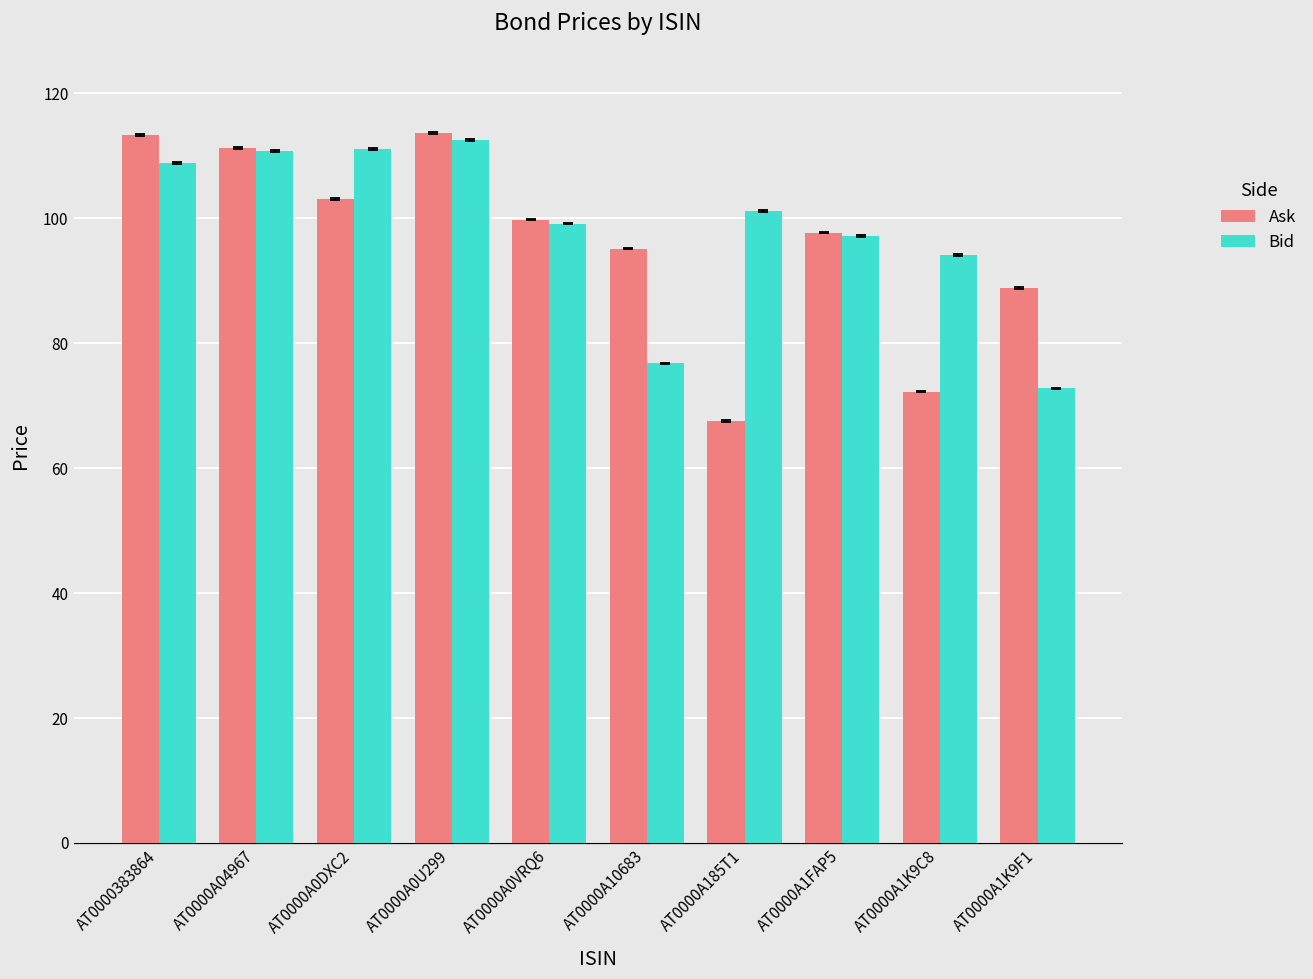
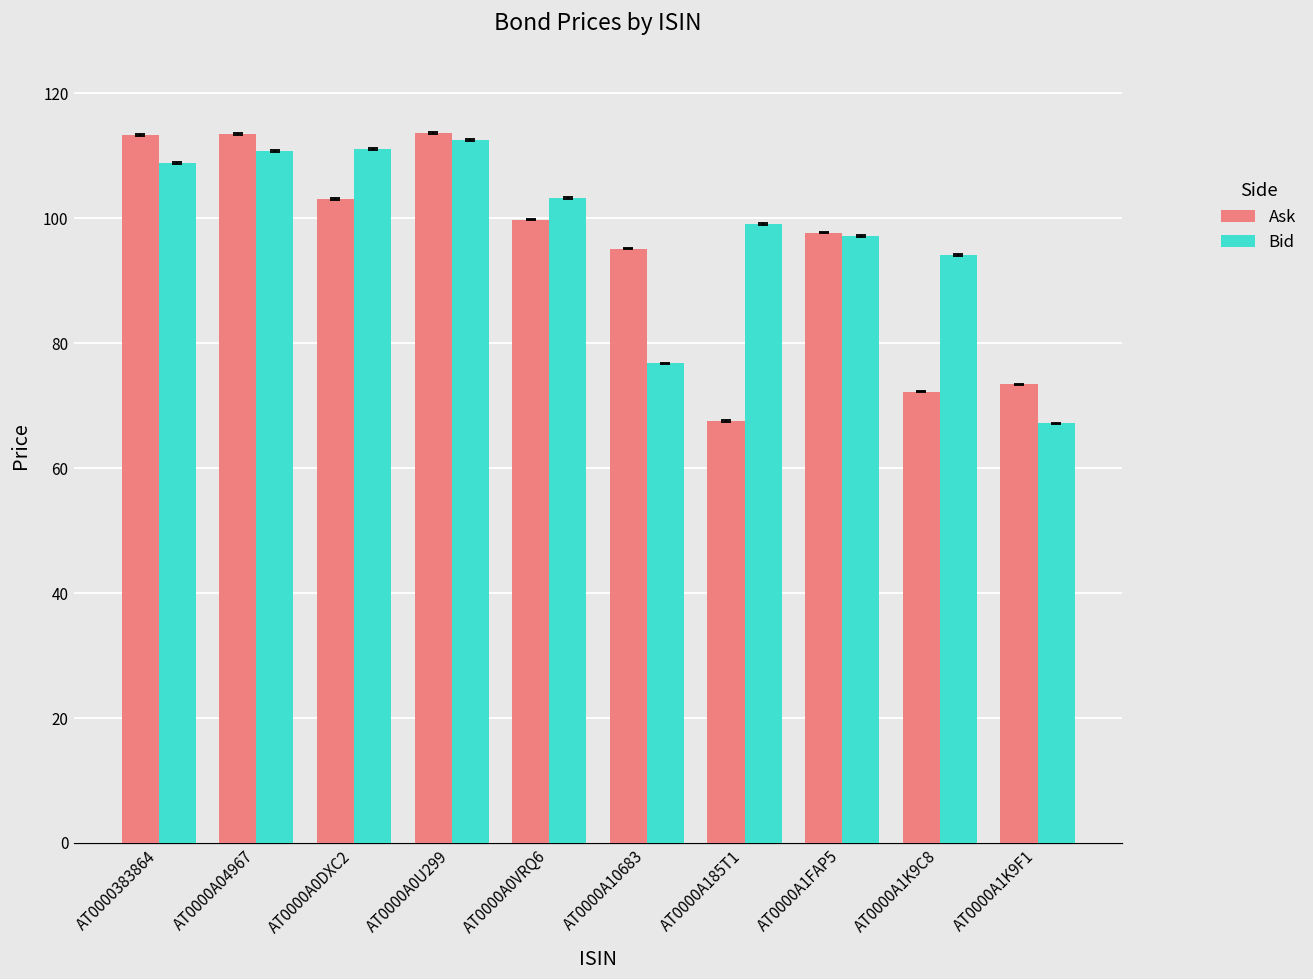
  {
    "Ask": {
      "AT0000383864": 113,
-     "AT0000A04967": 111,
+     "AT0000A04967": 113,
      "AT0000A0DXC2": 103,
      "AT0000A0U299": 114,
      "AT0000A0VRQ6": 100,
      "AT0000A10683": 95,
      "AT0000A185T1": 68,
      "AT0000A1FAP5": 98,
      "AT0000A1K9C8": 72,
-     "AT0000A1K9F1": 89
+     "AT0000A1K9F1": 73
    },
    "Bid": {
      "AT0000383864": 109,
      "AT0000A04967": 111,
      "AT0000A0DXC2": 111,
      "AT0000A0U299": 113,
-     "AT0000A0VRQ6": 99,
+     "AT0000A0VRQ6": 103,
      "AT0000A10683": 77,
-     "AT0000A185T1": 101,
+     "AT0000A185T1": 99,
      "AT0000A1FAP5": 97,
      "AT0000A1K9C8": 94,
-     "AT0000A1K9F1": 73
+     "AT0000A1K9F1": 67
    }
  }
